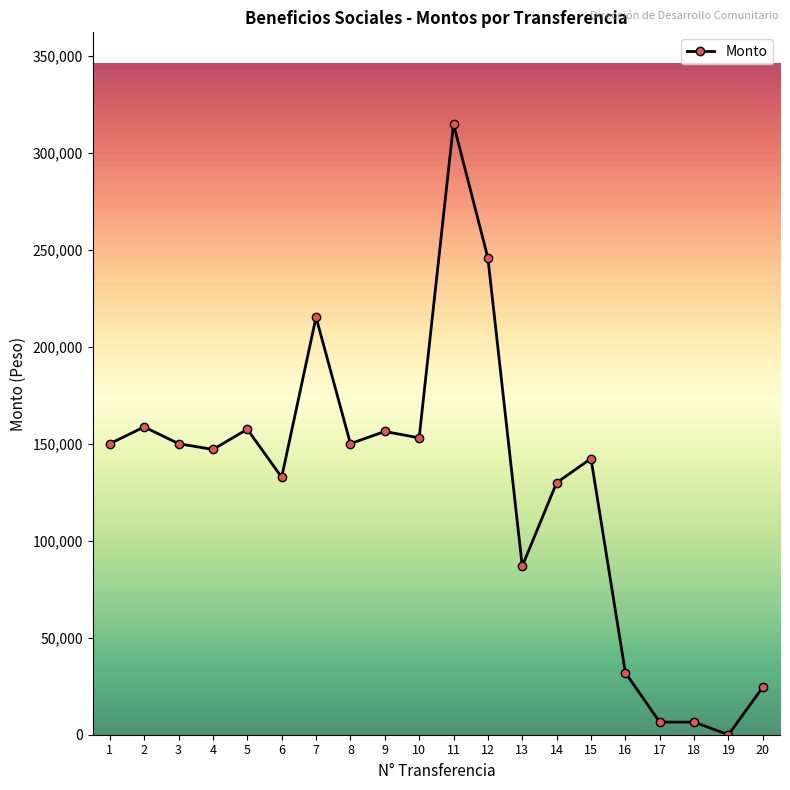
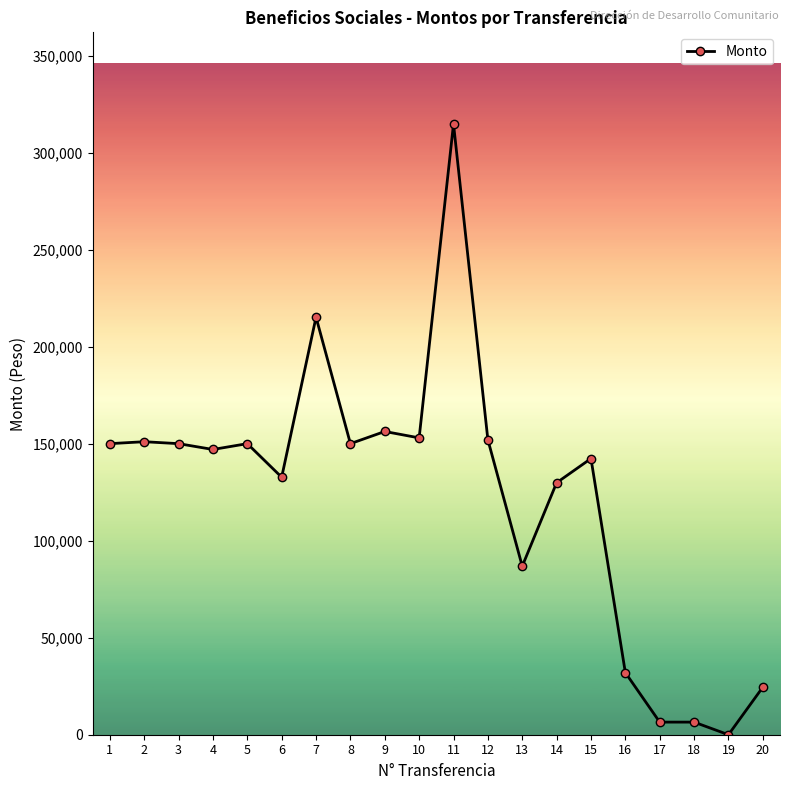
  {
    "1": "150,000",
-   "2": "159,000",
+   "2": "151,000",
    "3": "150,000",
    "4": "147,000",
-   "5": "157,000",
+   "5": "150,000",
    "6": "133,000",
    "7": "215,000",
    "8": "150,000",
    "9": "156,000",
    "10": "153,000",
    "11": "315,000",
-   "12": "246,000",
+   "12": "152,000",
    "13": "87,000",
    "14": "130,000",
    "15": "142,000",
    "16": "32,000",
    "17": "6,000",
    "18": "6,000",
    "19": "0",
    "20": "25,000"
  }
